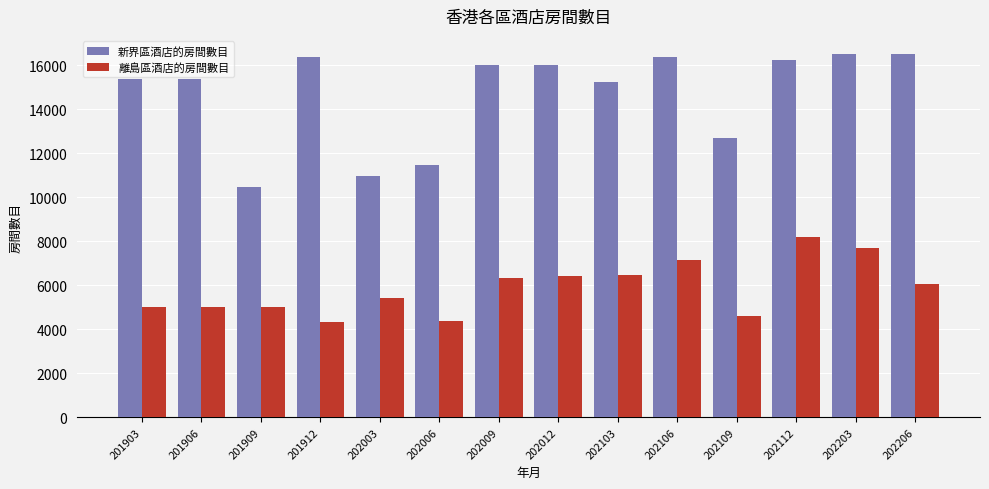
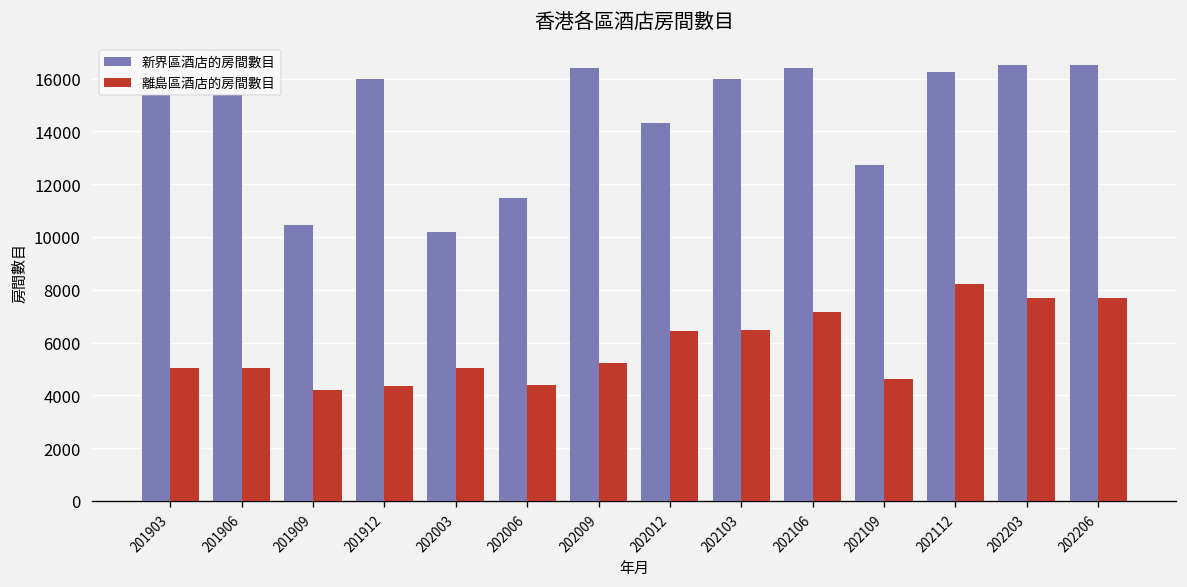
  {
    "新界區酒店的房間數目": {
      "201903": 15400,
      "201906": 15400,
      "201909": 10500,
-     "201912": 16400,
-     "202003": 10900,
+     "201912": 16000,
+     "202003": 10200,
      "202006": 11500,
-     "202009": 16000,
-     "202012": 16000,
-     "202103": 15200,
+     "202009": 16400,
+     "202012": 14300,
+     "202103": 16000,
      "202106": 16400,
      "202109": 12700,
      "202112": 16300,
      "202203": 16500,
      "202206": 16500
    },
    "離島區酒店的房間數目": {
      "201903": 5000,
      "201906": 5000,
-     "201909": 5000,
+     "201909": 4200,
      "201912": 4300,
-     "202003": 5400,
+     "202003": 5000,
      "202006": 4400,
-     "202009": 6300,
+     "202009": 5200,
      "202012": 6400,
      "202103": 6500,
      "202106": 7200,
      "202109": 4600,
      "202112": 8200,
      "202203": 7700,
-     "202206": 6100
+     "202206": 7700
    }
  }
